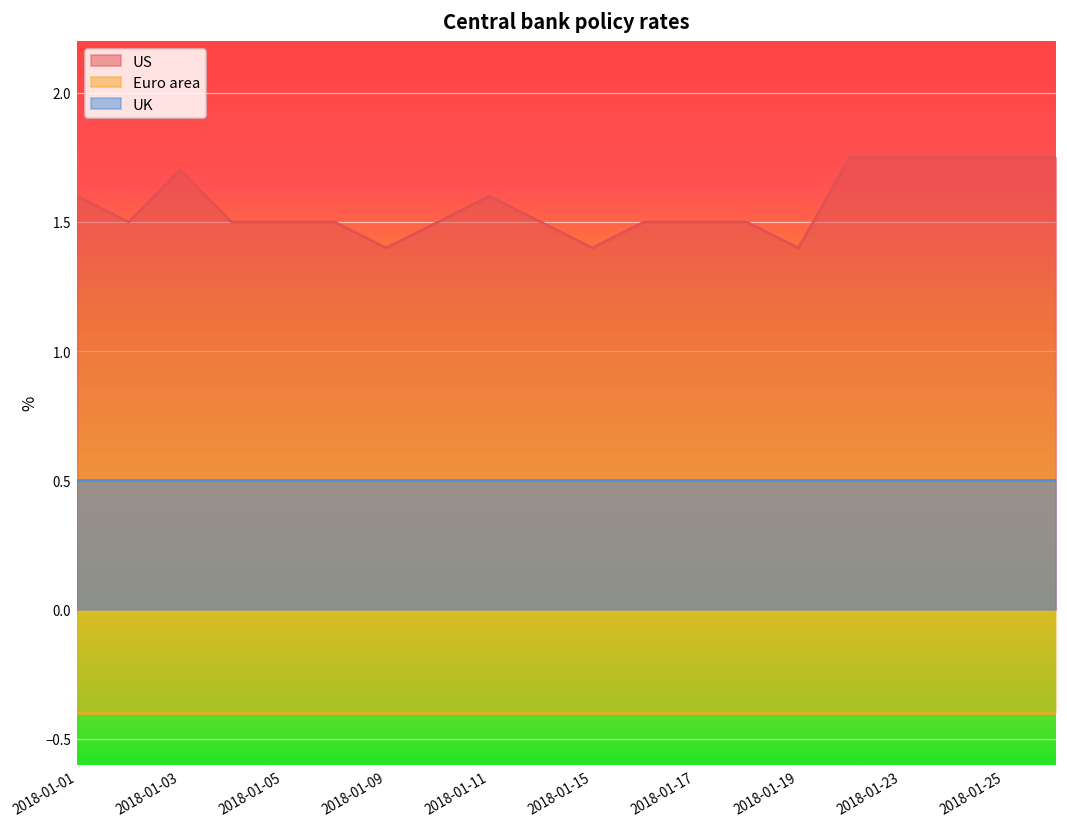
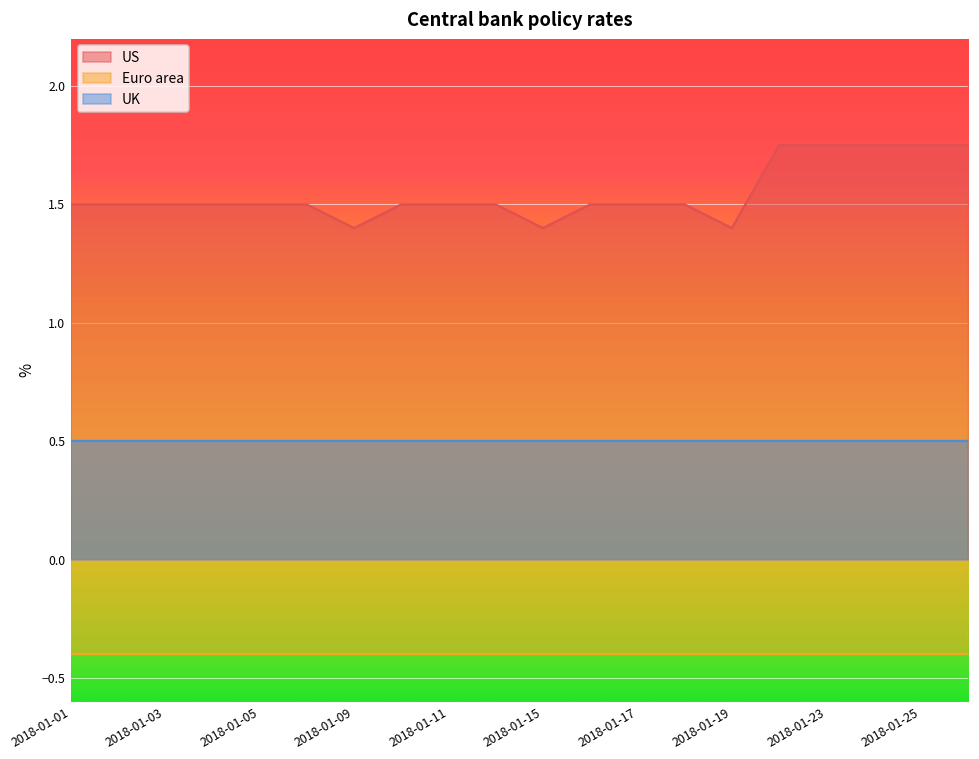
  {
    "US": {
-     "2018-01-01": 1.6,
-     "2018-01-03": 1.7,
+     "2018-01-01": 1.5,
+     "2018-01-03": 1.5,
      "2018-01-05": 1.5,
      "2018-01-09": 1.4,
-     "2018-01-11": 1.6,
+     "2018-01-11": 1.5,
      "2018-01-15": 1.4,
      "2018-01-17": 1.5,
      "2018-01-19": 1.4,
      "2018-01-23": 1.75,
      "2018-01-25": 1.75
    },
    "UK": {
      "2018-01-01": 0.5,
      "2018-01-03": 0.5,
      "2018-01-05": 0.5,
      "2018-01-09": 0.5,
      "2018-01-11": 0.5,
      "2018-01-15": 0.5,
      "2018-01-17": 0.5,
      "2018-01-19": 0.5,
      "2018-01-23": 0.5,
      "2018-01-25": 0.5
    }
  }
